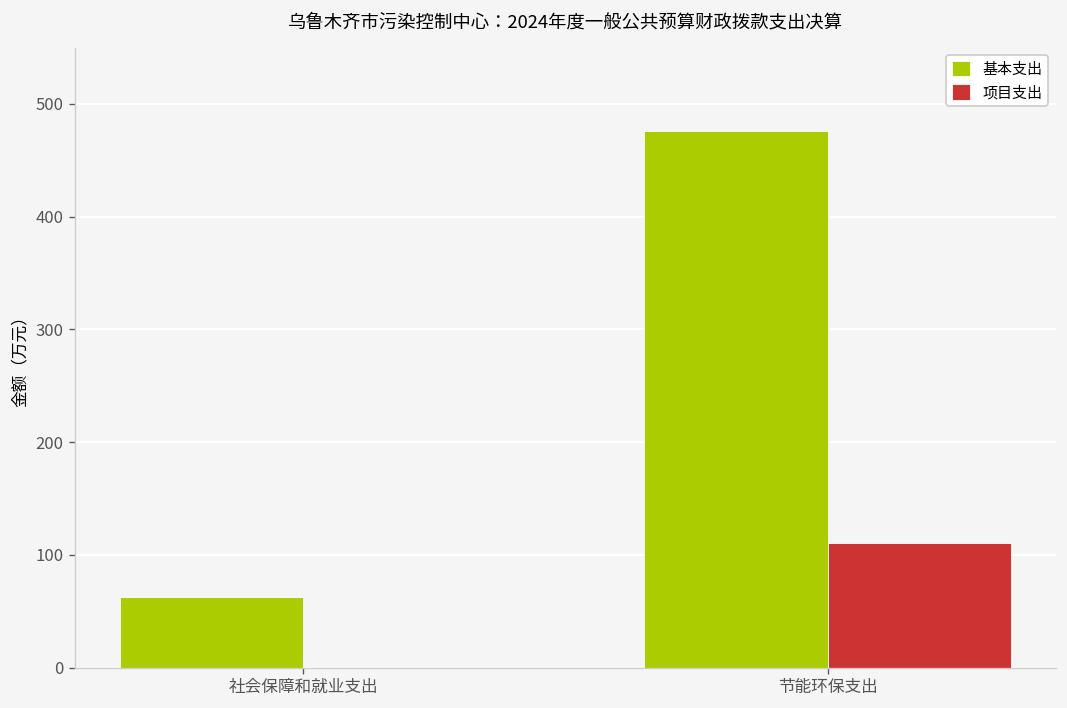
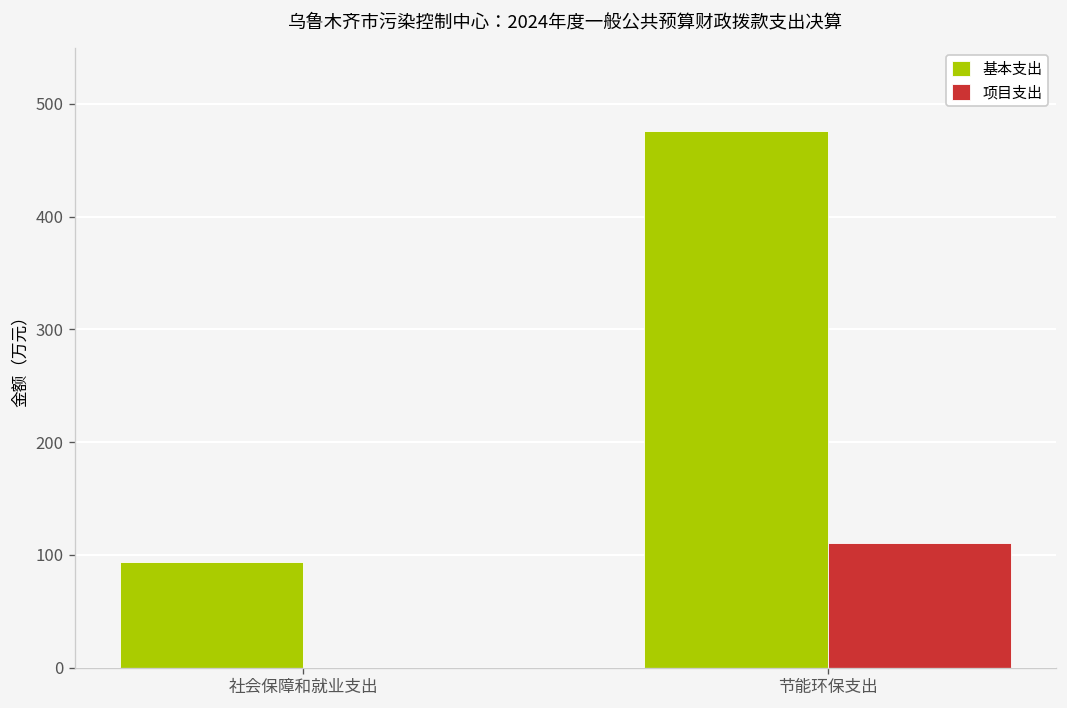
  {
    "基本支出": {
-     "社会保障和就业支出": 60,
+     "社会保障和就业支出": 90,
      "节能环保支出": 480
    },
    "项目支出": {
      "社会保障和就业支出": 0,
      "节能环保支出": 110
    }
  }
